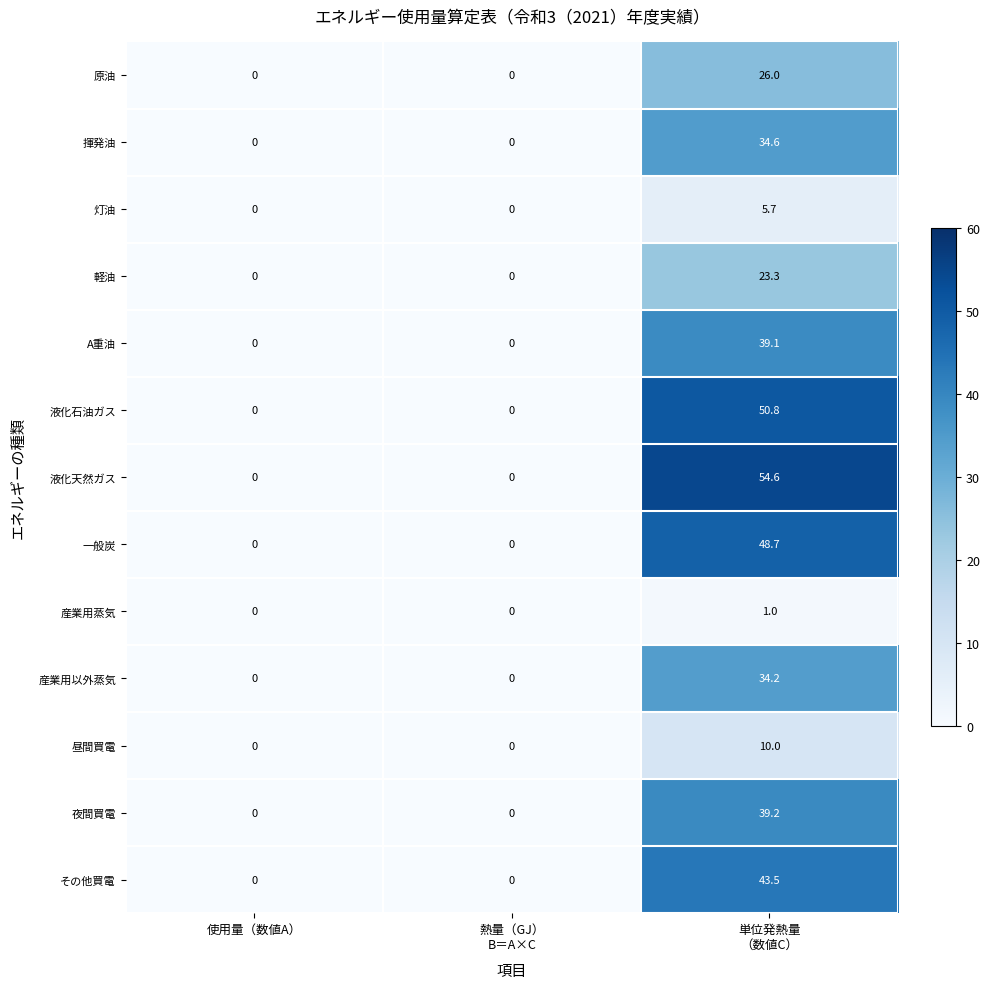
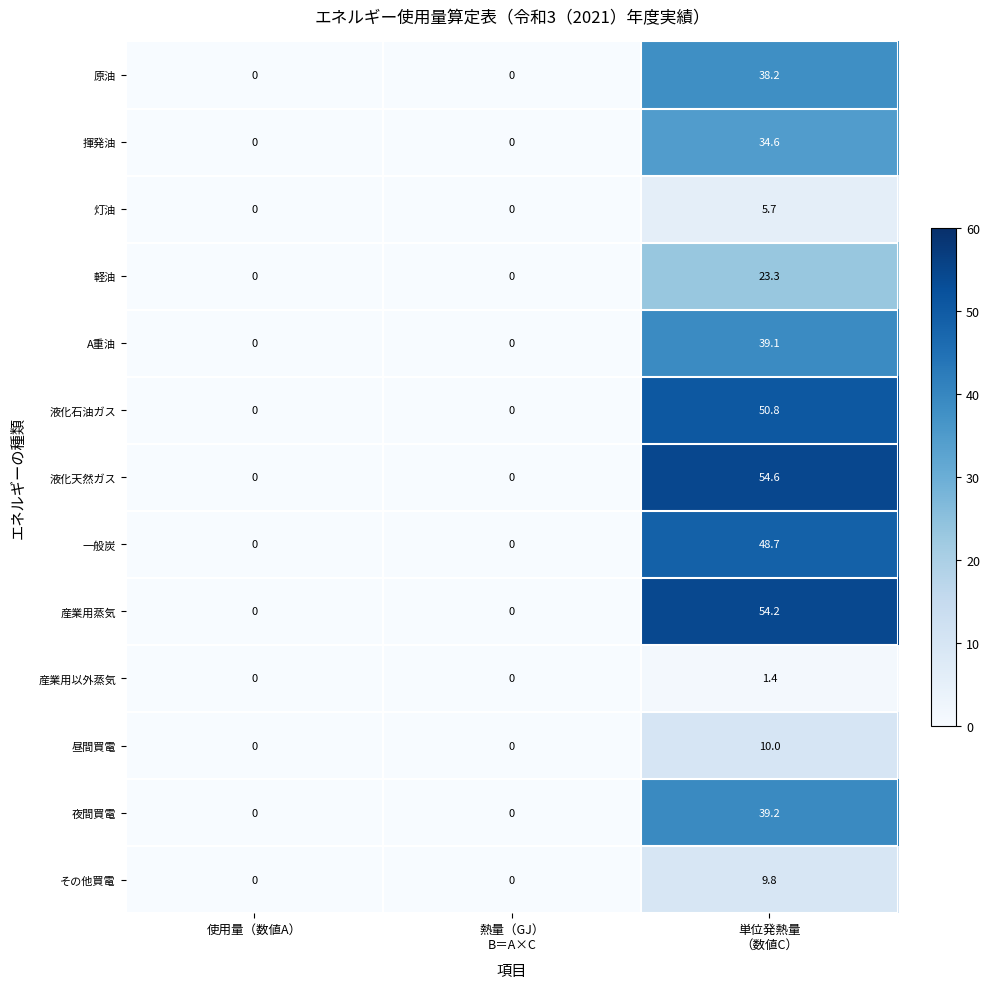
  {
    "原油": {
      "使用量（数値A）": 0,
      "熱量（GJ） B＝A×C": 0,
-     "単位発熱量 （数値C）": 26.0
+     "単位発熱量 （数値C）": 38.2
    },
    "揮発油": {
      "使用量（数値A）": 0,
      "熱量（GJ） B＝A×C": 0,
      "単位発熱量 （数値C）": 34.6
    },
    "灯油": {
      "使用量（数値A）": 0,
      "熱量（GJ） B＝A×C": 0,
      "単位発熱量 （数値C）": 5.7
    },
    "軽油": {
      "使用量（数値A）": 0,
      "熱量（GJ） B＝A×C": 0,
      "単位発熱量 （数値C）": 23.3
    },
    "A重油": {
      "使用量（数値A）": 0,
      "熱量（GJ） B＝A×C": 0,
      "単位発熱量 （数値C）": 39.1
    },
    "液化石油ガス": {
      "使用量（数値A）": 0,
      "熱量（GJ） B＝A×C": 0,
      "単位発熱量 （数値C）": 50.8
    },
    "液化天然ガス": {
      "使用量（数値A）": 0,
      "熱量（GJ） B＝A×C": 0,
      "単位発熱量 （数値C）": 54.6
    },
    "一般炭": {
      "使用量（数値A）": 0,
      "熱量（GJ） B＝A×C": 0,
      "単位発熱量 （数値C）": 48.7
    },
    "産業用蒸気": {
      "使用量（数値A）": 0,
      "熱量（GJ） B＝A×C": 0,
-     "単位発熱量 （数値C）": 1.0
+     "単位発熱量 （数値C）": 54.2
    },
    "産業用以外蒸気": {
      "使用量（数値A）": 0,
      "熱量（GJ） B＝A×C": 0,
-     "単位発熱量 （数値C）": 34.2
+     "単位発熱量 （数値C）": 1.4
    },
    "昼間買電": {
      "使用量（数値A）": 0,
      "熱量（GJ） B＝A×C": 0,
      "単位発熱量 （数値C）": 10.0
    },
    "夜間買電": {
      "使用量（数値A）": 0,
      "熱量（GJ） B＝A×C": 0,
      "単位発熱量 （数値C）": 39.2
    },
    "その他買電": {
      "使用量（数値A）": 0,
      "熱量（GJ） B＝A×C": 0,
-     "単位発熱量 （数値C）": 43.5
+     "単位発熱量 （数値C）": 9.8
    }
  }
